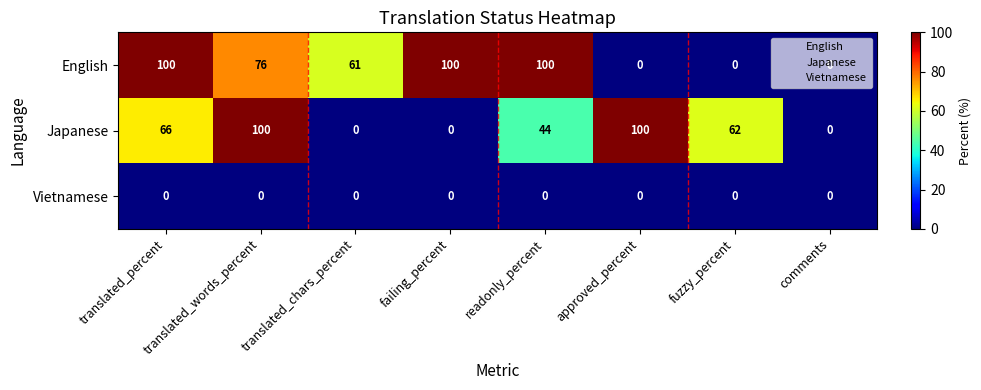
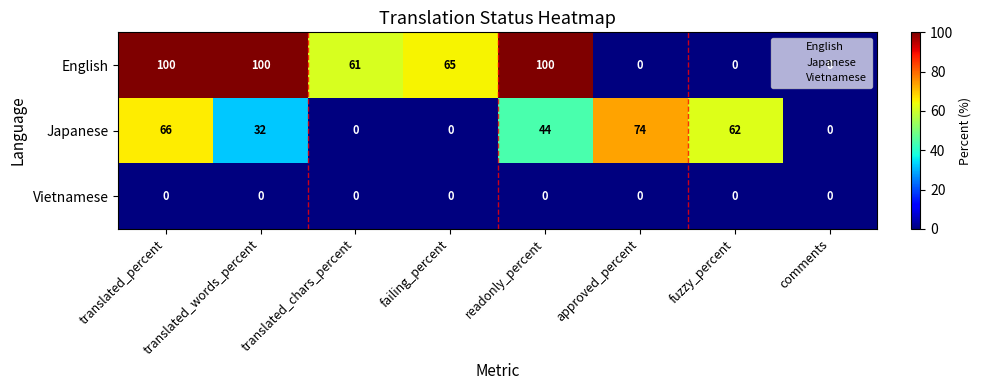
  {
    "English": {
      "translated_percent": 100,
-     "translated_words_percent": 76,
+     "translated_words_percent": 100,
      "translated_chars_percent": 61,
-     "failing_percent": 100,
+     "failing_percent": 65,
      "readonly_percent": 100,
      "approved_percent": 0,
      "fuzzy_percent": 0
    },
    "Japanese": {
      "translated_percent": 66,
-     "translated_words_percent": 100,
+     "translated_words_percent": 32,
      "translated_chars_percent": 0,
      "failing_percent": 0,
      "readonly_percent": 44,
-     "approved_percent": 100,
+     "approved_percent": 74,
      "fuzzy_percent": 62,
      "comments": 0
    },
    "Vietnamese": {
      "translated_percent": 0,
      "translated_words_percent": 0,
      "translated_chars_percent": 0,
      "failing_percent": 0,
      "readonly_percent": 0,
      "approved_percent": 0,
      "fuzzy_percent": 0,
      "comments": 0
    }
  }
